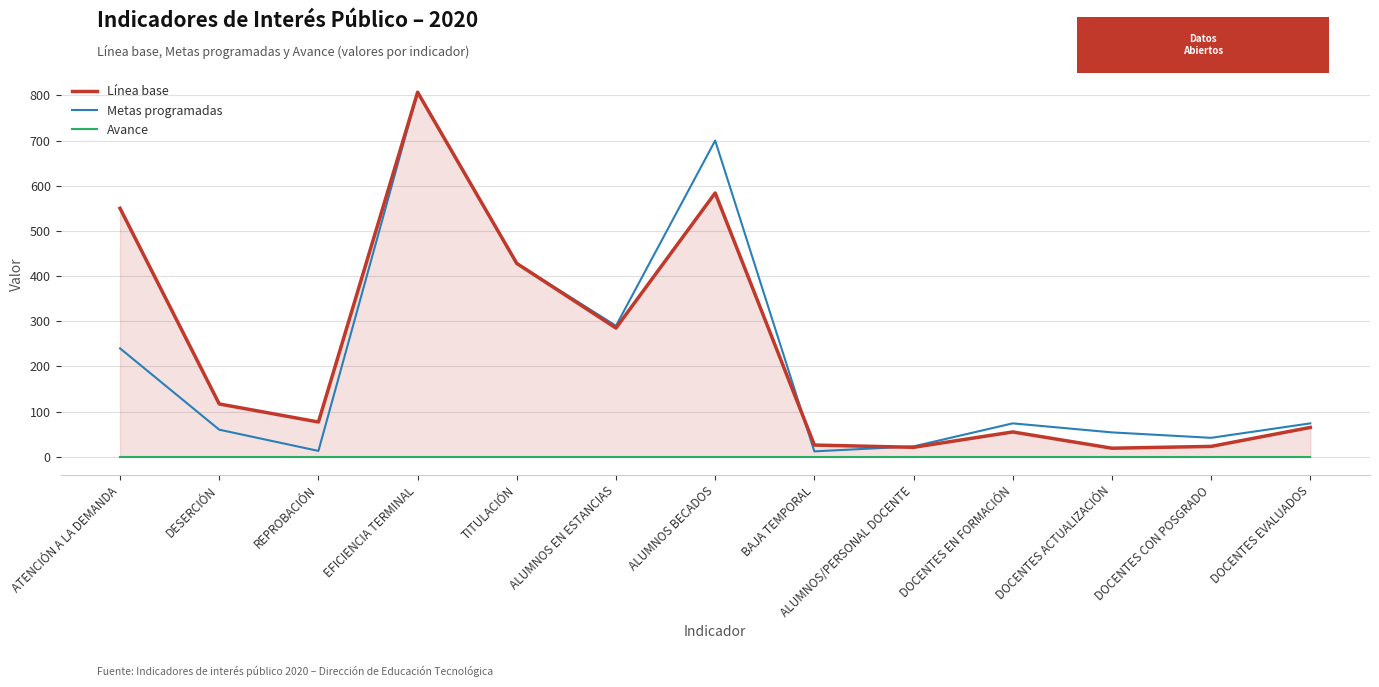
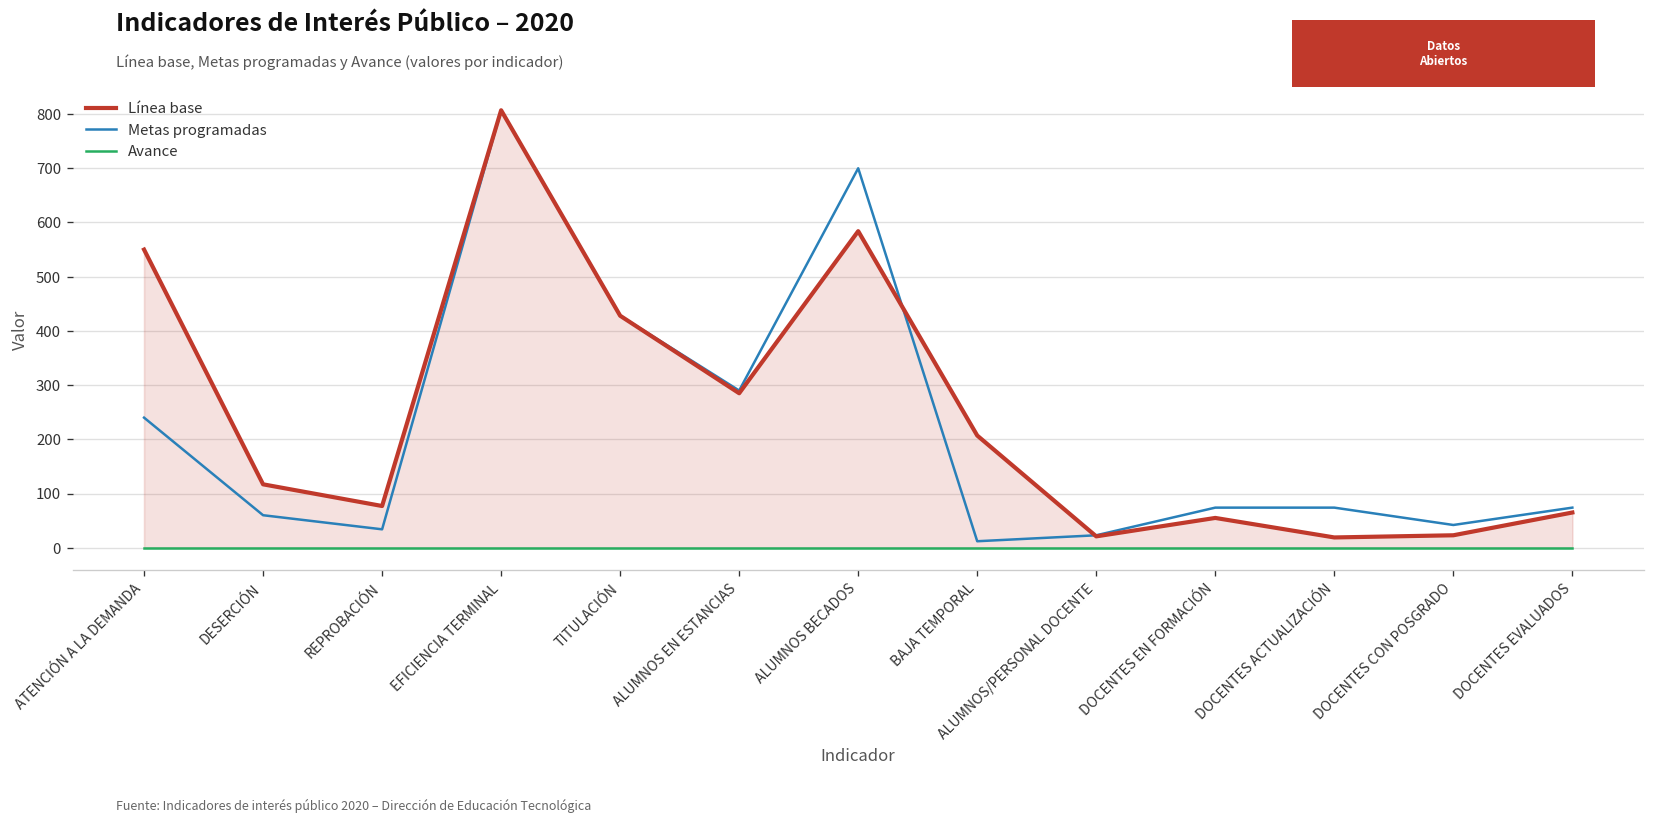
  {
    "Línea base": {
      "ATENCIÓN A LA DEMANDA": 550,
      "DESERCIÓN": 120,
      "REPROBACIÓN": 80,
      "ALUMNOS BECADOS": 580,
-     "BAJA TEMPORAL": 30,
+     "BAJA TEMPORAL": 210,
      "DOCENTES EN FORMACIÓN": 60,
      "DOCENTES ACTUALIZACIÓN": 20,
      "DOCENTES CON POSGRADO": 20,
      "DOCENTES EVALUADOS": 70
    },
    "Metas programadas": {
      "ATENCIÓN A LA DEMANDA": 240,
      "DESERCIÓN": 60,
-     "REPROBACIÓN": 10,
+     "REPROBACIÓN": 30,
      "ALUMNOS BECADOS": 700,
      "BAJA TEMPORAL": 10,
      "DOCENTES EN FORMACIÓN": 70,
-     "DOCENTES ACTUALIZACIÓN": 50,
+     "DOCENTES ACTUALIZACIÓN": 70,
      "DOCENTES CON POSGRADO": 40,
      "DOCENTES EVALUADOS": 70
    },
    "Avance": {
      "ATENCIÓN A LA DEMANDA": 0,
      "DESERCIÓN": 0,
      "REPROBACIÓN": 0,
      "EFICIENCIA TERMINAL": 0,
      "TITULACIÓN": 0,
      "ALUMNOS EN ESTANCIAS": 0,
      "ALUMNOS BECADOS": 0,
      "BAJA TEMPORAL": 0,
      "ALUMNOS/PERSONAL DOCENTE": 0,
      "DOCENTES EN FORMACIÓN": 0,
      "DOCENTES ACTUALIZACIÓN": 0,
      "DOCENTES CON POSGRADO": 0,
      "DOCENTES EVALUADOS": 0
    }
  }
